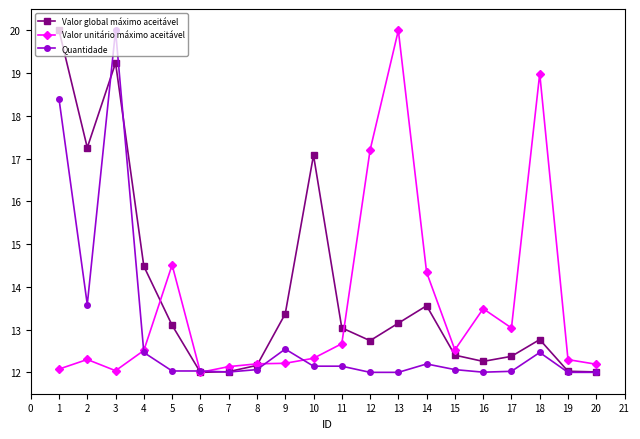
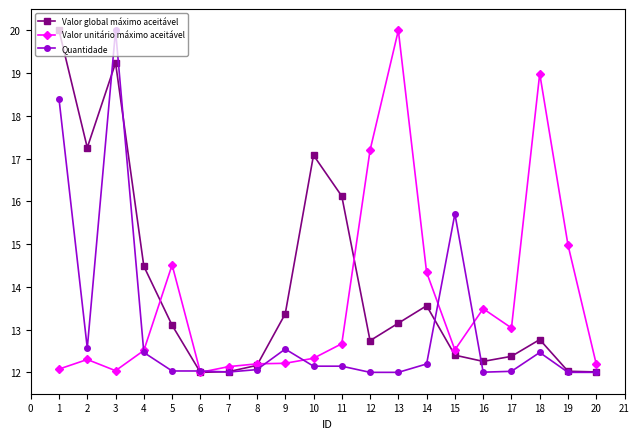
  {
    "Valor global máximo aceitável": {
      "2": 17.3,
      "3": 19.2,
      "4": 14.5,
      "5": 13.1,
      "9": 13.4,
      "10": 17.1,
-     "11": 13.0,
+     "11": 16.1,
      "12": 12.7,
      "13": 13.2,
      "14": 13.6,
      "15": 12.4,
      "16": 12.3,
      "17": 12.4,
      "18": 12.8
    },
    "Valor unitário máximo aceitável": {
      "1": 12.1,
      "2": 12.3,
      "3": 12.0,
      "5": 14.5,
      "7": 12.1,
      "9": 12.2,
      "10": 12.3,
      "11": 12.7,
      "12": 17.2,
      "13": 20.0,
      "14": 14.3,
      "15": 12.5,
      "16": 13.5,
      "17": 13.0,
      "18": 19.0,
-     "19": 12.3,
+     "19": 15.0,
      "20": 12.2
    },
    "Quantidade": {
      "1": 18.4,
-     "2": 13.6,
+     "2": 12.6,
      "5": 12.0,
      "8": 12.1,
      "9": 12.5,
      "10": 12.1,
      "11": 12.1,
      "12": 12.0,
      "13": 12.0,
      "14": 12.2,
-     "15": 12.1,
+     "15": 15.7,
      "16": 12.0,
      "17": 12.0,
      "18": 12.5
    }
  }
